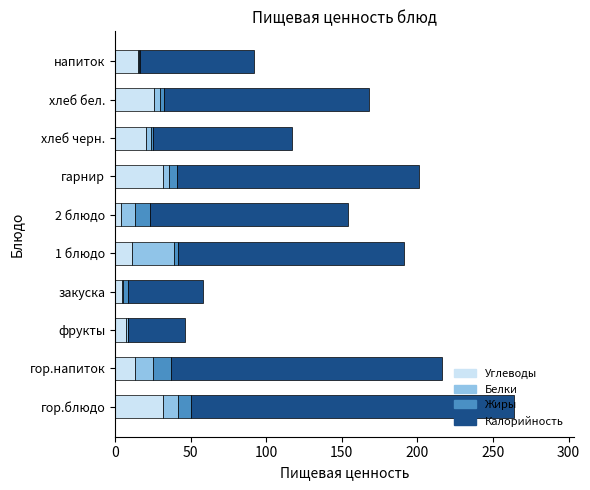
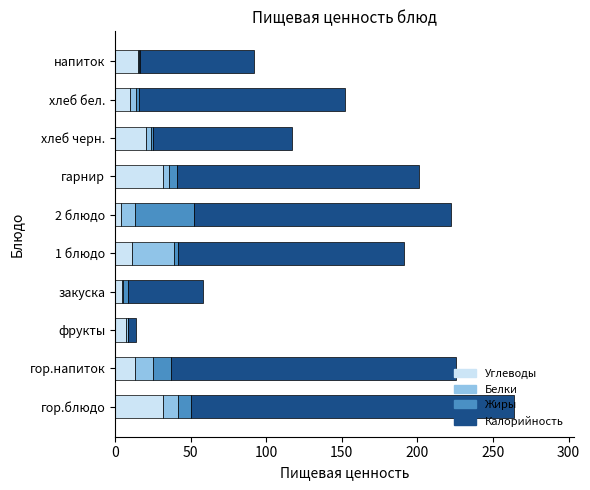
  {
    "Углеводы": {
      "напиток": 15,
-     "хлеб бел.": 26,
+     "хлеб бел.": 10,
      "хлеб черн.": 20,
      "гарнир": 32,
      "2 блюдо": 4,
      "1 блюдо": 11,
      "закуска": 5,
      "фрукты": 8,
      "гор.напиток": 13,
      "гор.блюдо": 32
    },
    "Белки": {
      "хлеб бел.": 4,
      "хлеб черн.": 3,
      "гарнир": 4,
      "2 блюдо": 9,
      "1 блюдо": 28,
      "гор.напиток": 12,
      "гор.блюдо": 10
    },
    "Жиры": {
      "хлеб бел.": 2,
      "хлеб черн.": 2,
      "гарнир": 6,
-     "2 блюдо": 10,
+     "2 блюдо": 39,
      "1 блюдо": 3,
      "закуска": 3,
      "гор.напиток": 12,
      "гор.блюдо": 9
    },
    "Калорийность": {
      "напиток": 76,
      "хлеб бел.": 136,
      "хлеб черн.": 92,
      "гарнир": 160,
-     "2 блюдо": 131,
+     "2 блюдо": 170,
      "1 блюдо": 150,
      "закуска": 50,
-     "фрукты": 38,
-     "гор.напиток": 179,
+     "фрукты": 6,
+     "гор.напиток": 189,
      "гор.блюдо": 214
    }
  }
